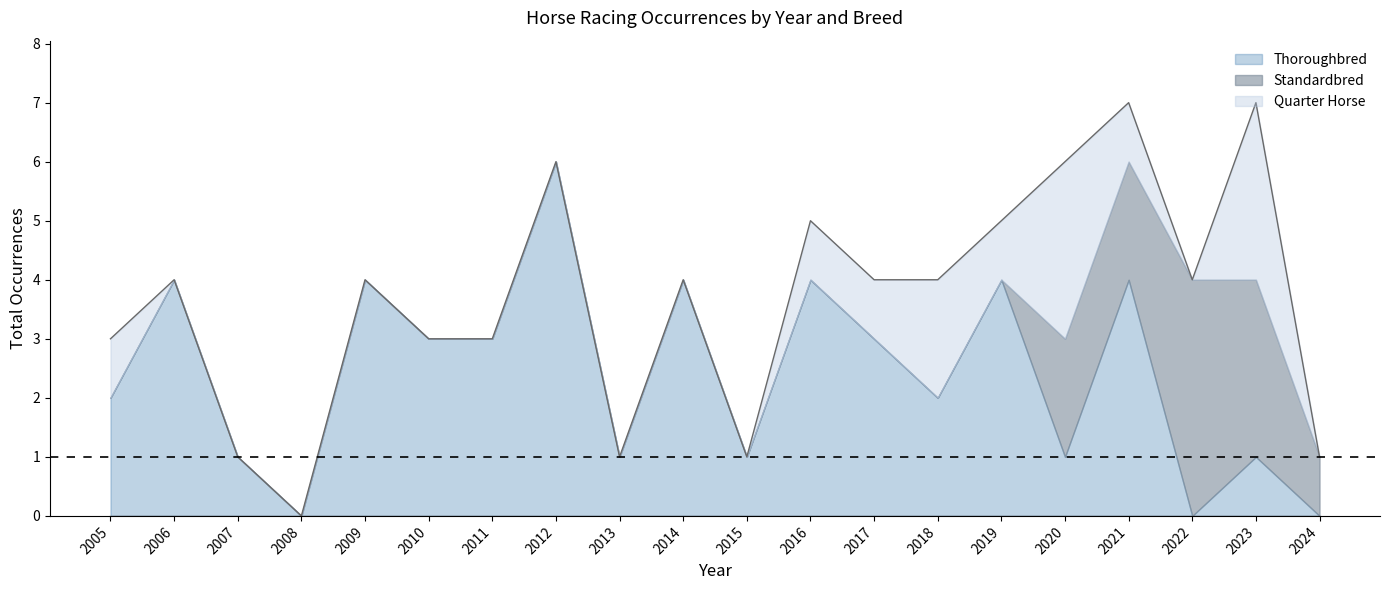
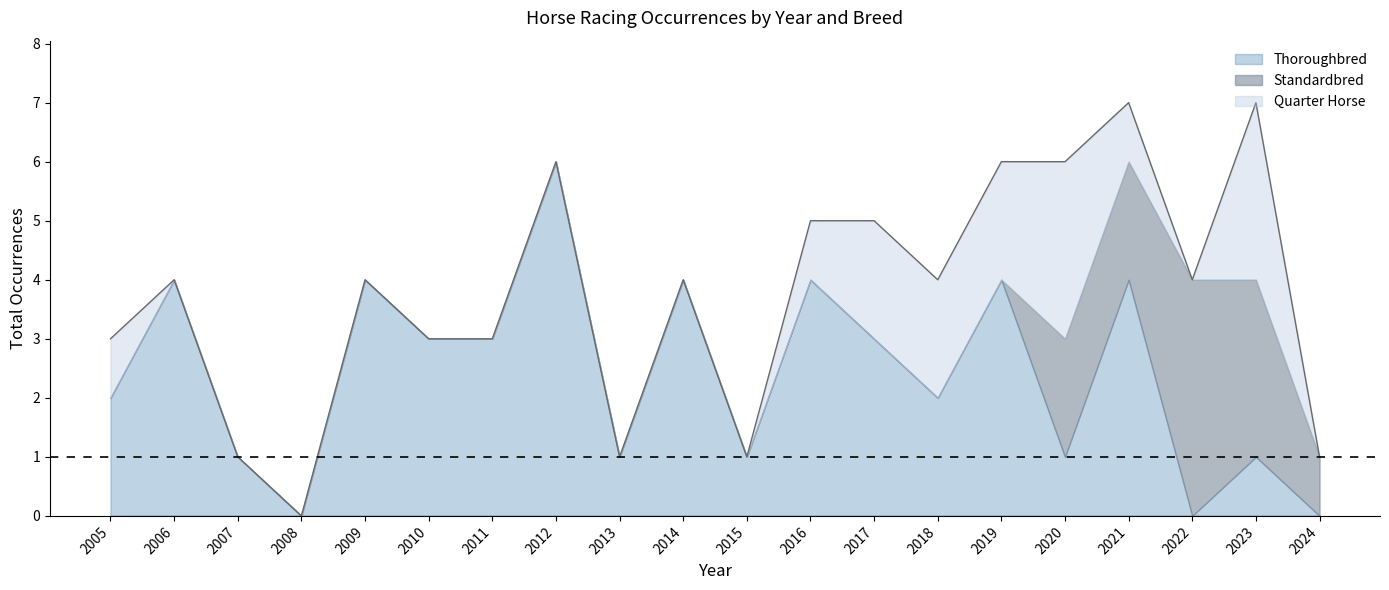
  {
    "Quarter Horse": {
      "2005": 1,
      "2016": 1,
-     "2017": 1,
+     "2017": 2,
      "2018": 2,
-     "2019": 1,
+     "2019": 2,
      "2020": 3,
      "2021": 1,
      "2023": 3
    }
  }
